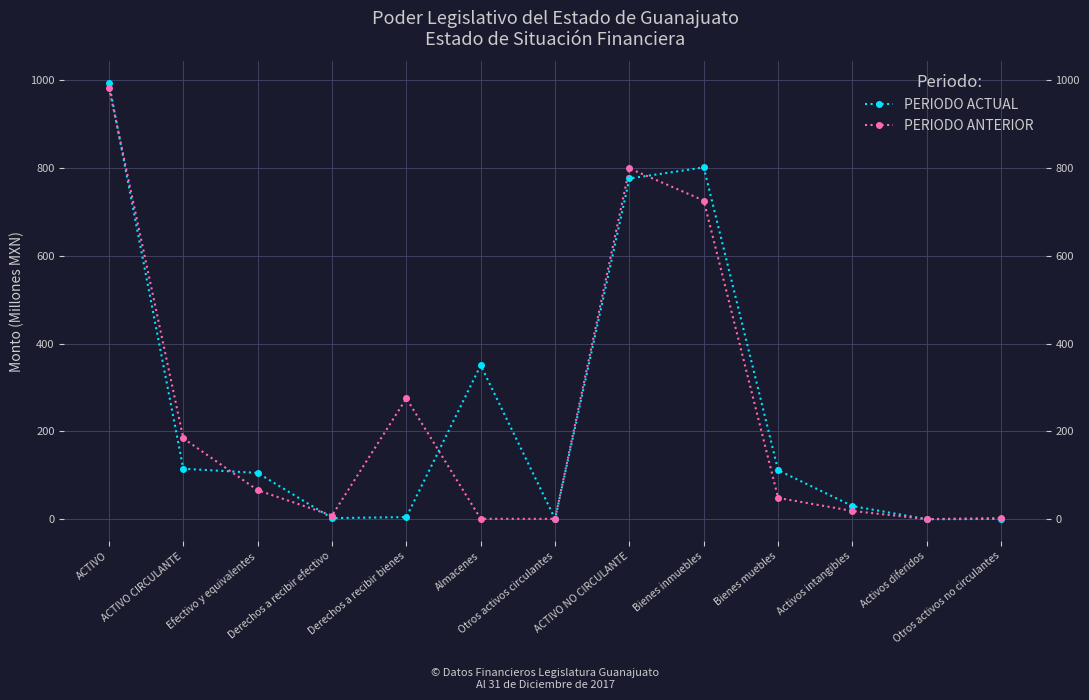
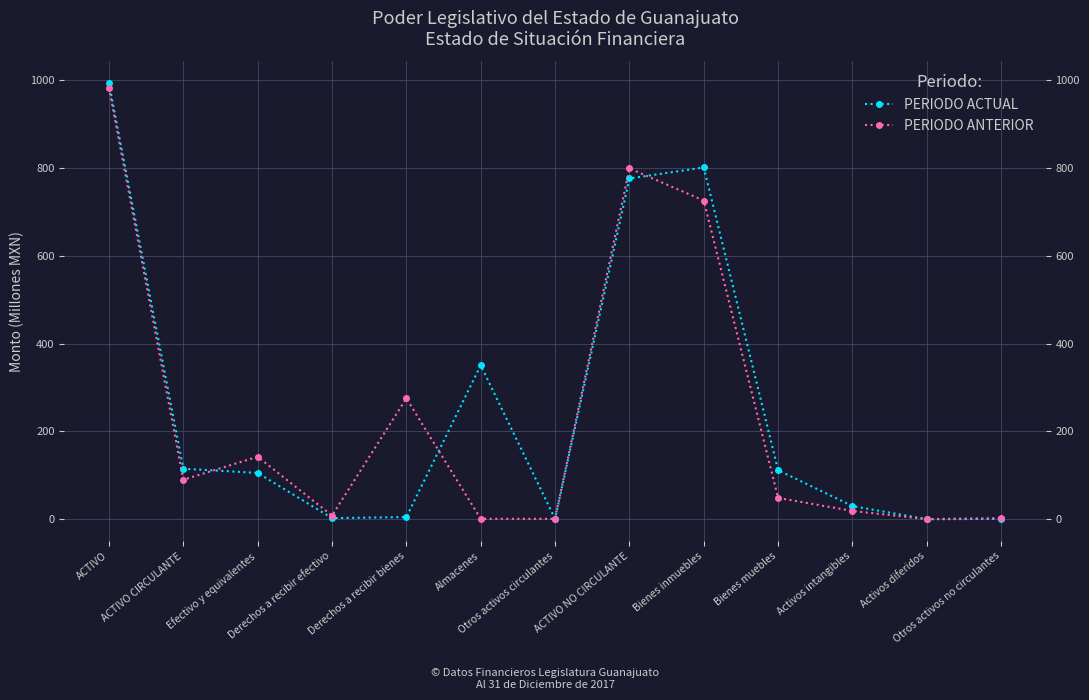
  {
    "PERIODO ACTUAL": {
      "ACTIVO": 990,
      "ACTIVO CIRCULANTE": 110,
      "Efectivo y equivalentes": 110,
      "Derechos a recibir efectivo": 0,
      "Derechos a recibir bienes": 0,
      "Almacenes": 350,
      "ACTIVO NO CIRCULANTE": 780,
      "Bienes inmuebles": 800,
      "Bienes muebles": 110,
      "Activos intangibles": 30
    },
    "PERIODO ANTERIOR": {
      "ACTIVO": 980,
-     "ACTIVO CIRCULANTE": 180,
-     "Efectivo y equivalentes": 70,
+     "ACTIVO CIRCULANTE": 90,
+     "Efectivo y equivalentes": 140,
      "Derechos a recibir efectivo": 10,
      "Derechos a recibir bienes": 280,
      "Almacenes": 0,
      "ACTIVO NO CIRCULANTE": 800,
      "Bienes inmuebles": 730,
      "Bienes muebles": 50,
      "Activos intangibles": 20
    }
  }
